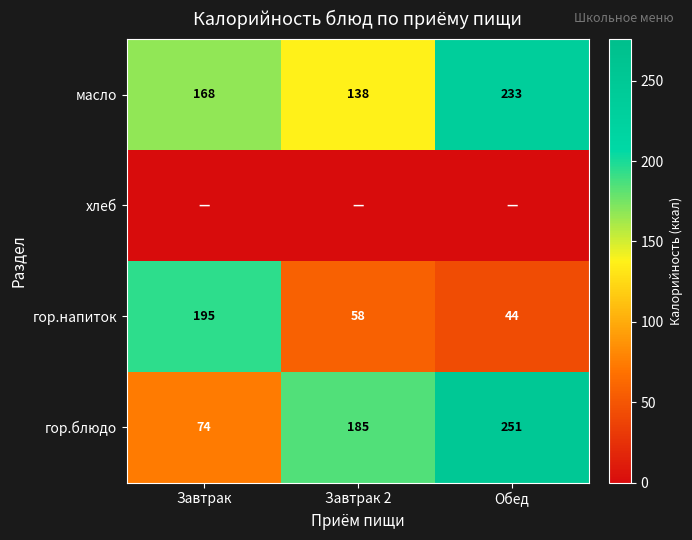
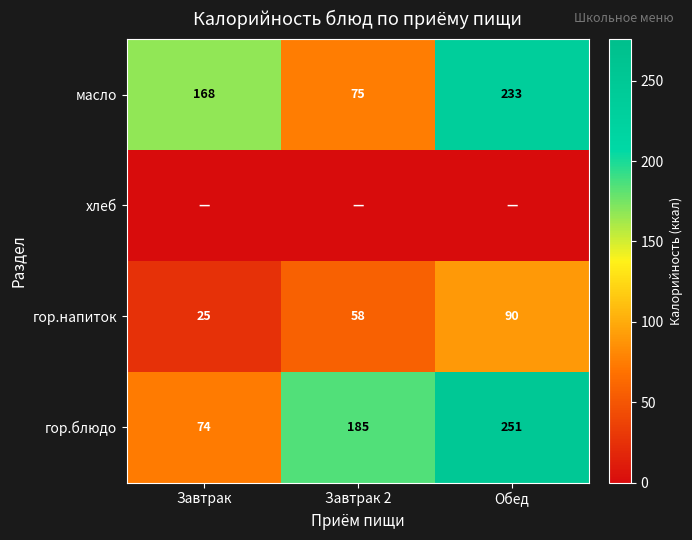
  {
    "масло": {
      "Завтрак": 168,
-     "Завтрак 2": 138,
+     "Завтрак 2": 75,
      "Обед": 233
    },
    "гор.напиток": {
-     "Завтрак": 195,
+     "Завтрак": 25,
      "Завтрак 2": 58,
-     "Обед": 44
+     "Обед": 90
    },
    "гор.блюдо": {
      "Завтрак": 74,
      "Завтрак 2": 185,
      "Обед": 251
    }
  }
